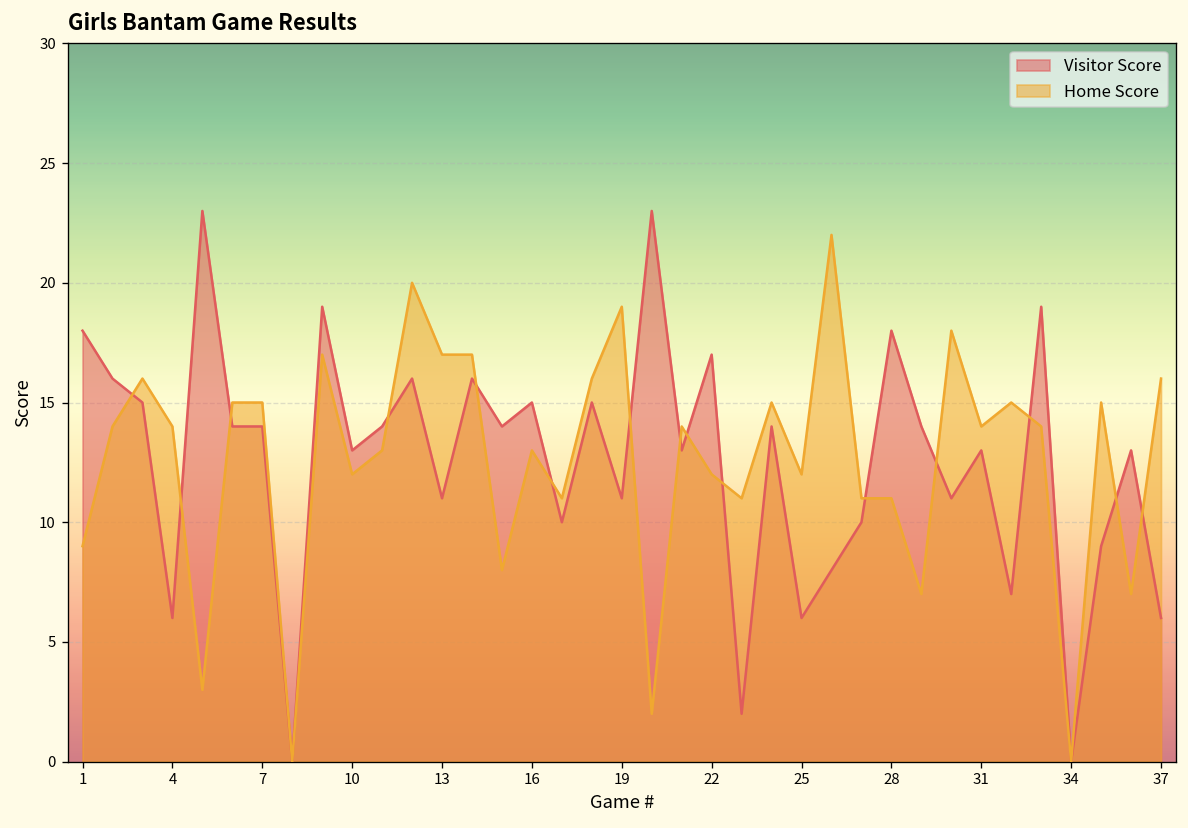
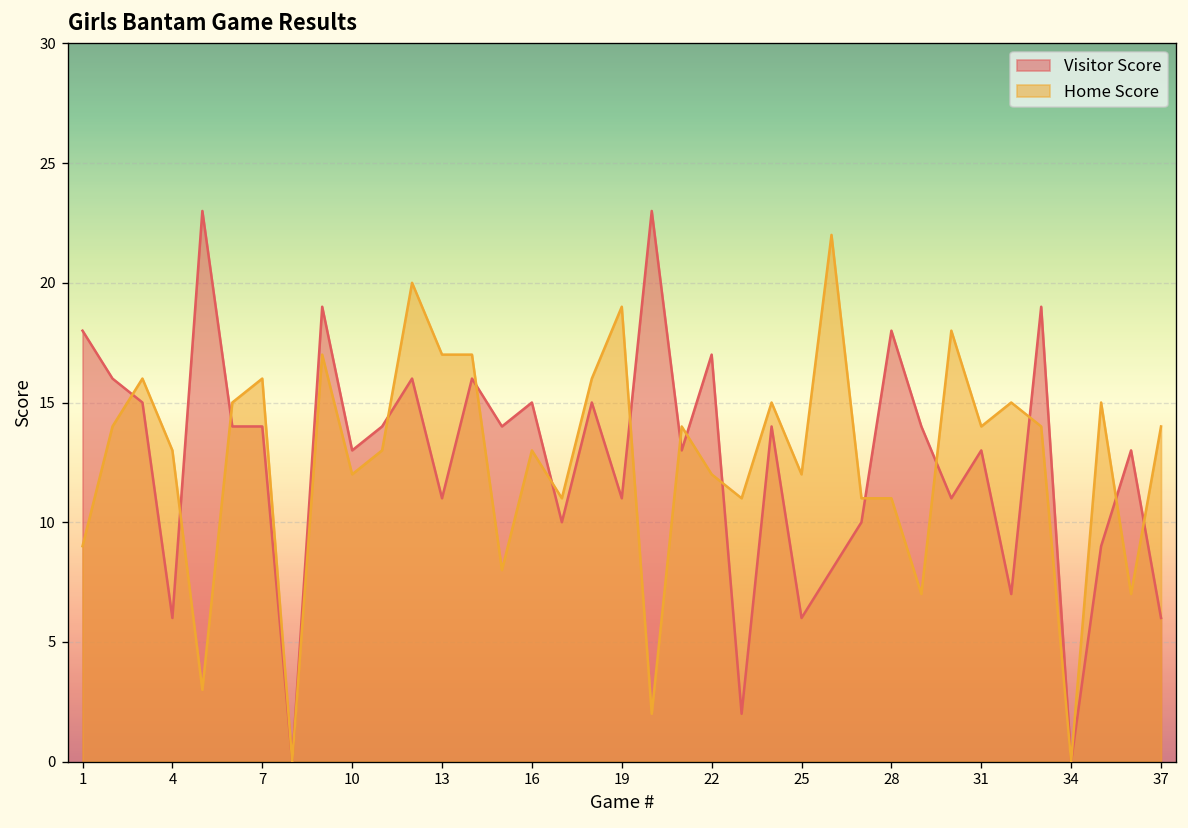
  {
    "Visitor Score": {
      "1": 18,
      "4": 6,
      "7": 14,
      "10": 13,
      "13": 11,
      "16": 15,
      "19": 11,
      "22": 17,
      "25": 6,
      "28": 18,
      "31": 13,
      "37": 6
    },
    "Home Score": {
      "1": 9,
-     "4": 14,
-     "7": 15,
+     "4": 13,
+     "7": 16,
      "10": 12,
      "13": 17,
      "16": 13,
      "19": 19,
      "22": 12,
      "25": 12,
      "28": 11,
      "31": 14,
-     "37": 16
+     "37": 14
    }
  }
